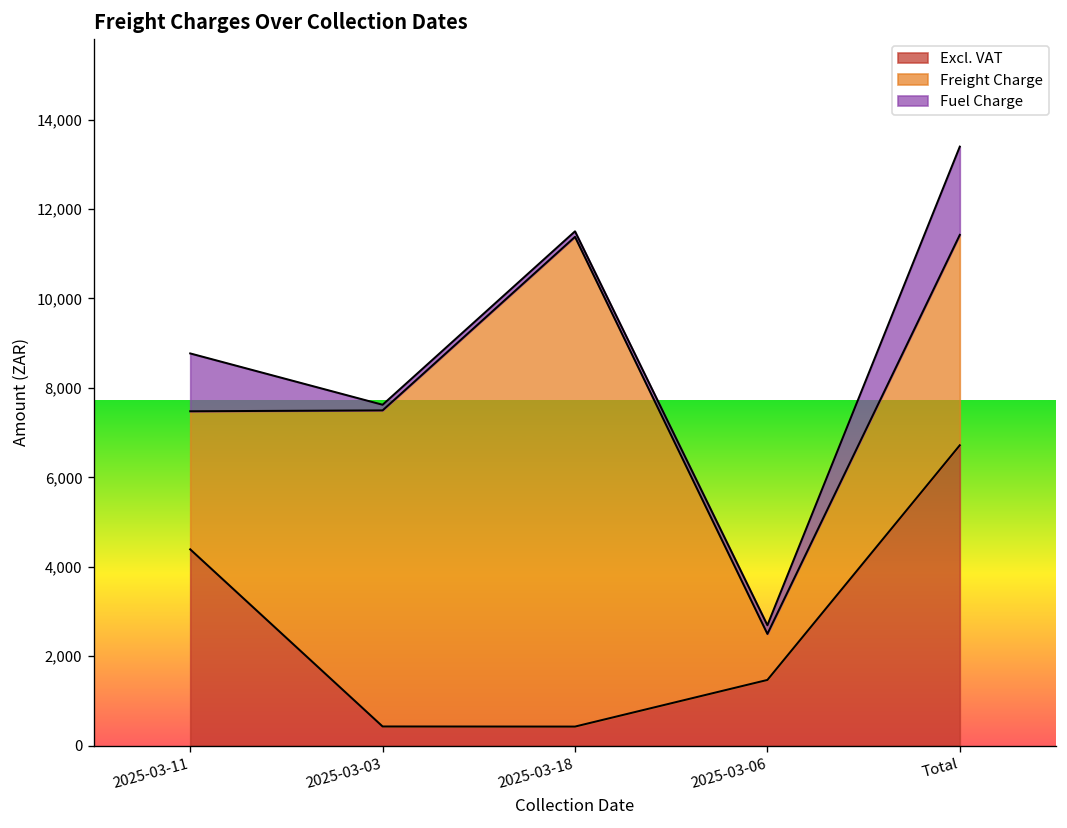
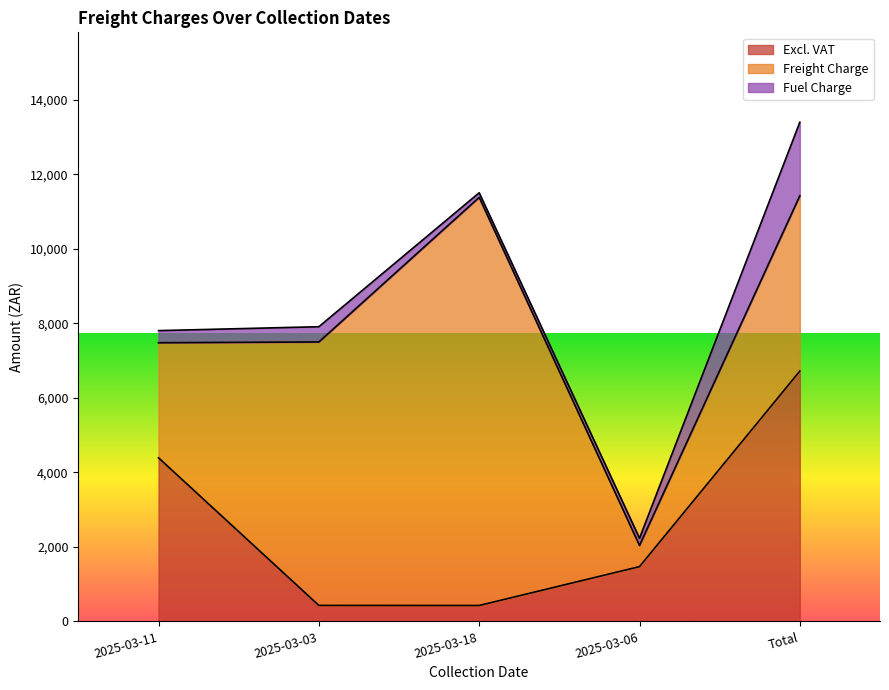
  {
    "Excl. VAT": {
      "2025-03-11": "4,400",
      "2025-03-03": "400",
      "2025-03-18": "400",
      "2025-03-06": "1,500",
      "Total": "6,700"
    },
    "Freight Charge": {
      "2025-03-11": "3,100",
      "2025-03-03": "7,100",
      "2025-03-18": "11,000",
-     "2025-03-06": "1,000",
+     "2025-03-06": "600",
      "Total": "4,700"
    },
    "Fuel Charge": {
-     "2025-03-11": "1,300",
-     "2025-03-03": "100",
+     "2025-03-11": "300",
+     "2025-03-03": "400",
      "2025-03-18": "100",
      "2025-03-06": "200",
      "Total": "2,000"
    }
  }
